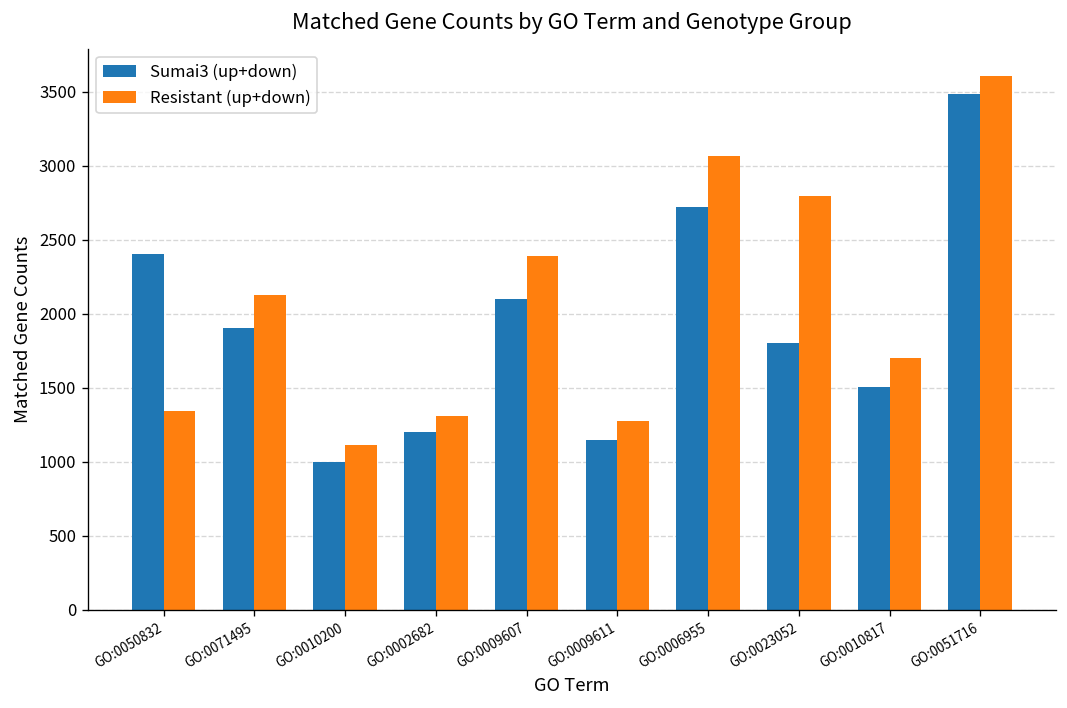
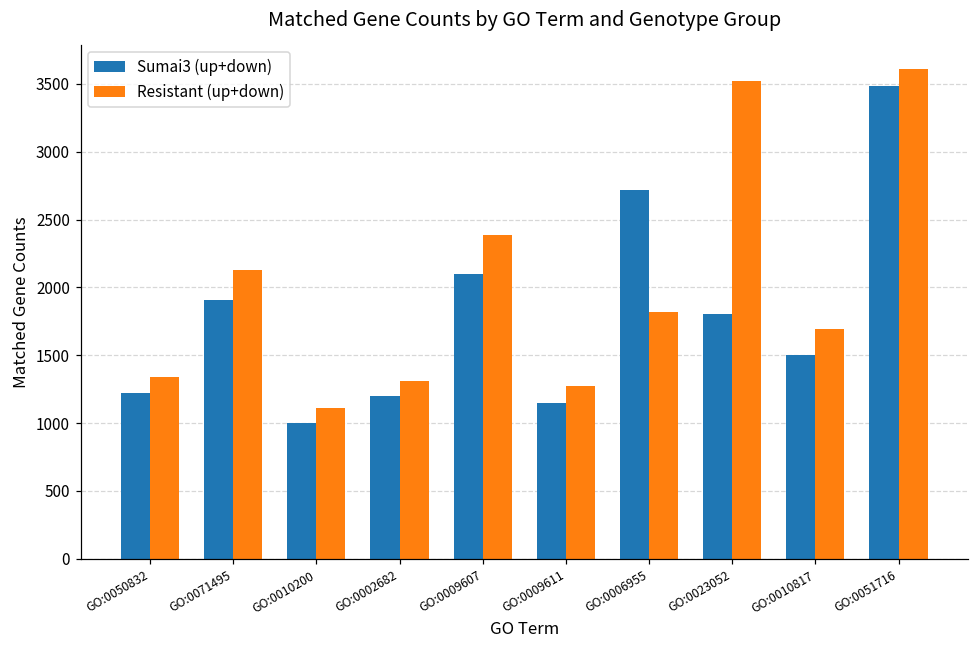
  {
    "Sumai3 (up+down)": {
-     "GO:0050832": 2410,
+     "GO:0050832": 1220,
      "GO:0071495": 1900,
      "GO:0010200": 1000,
      "GO:0002682": 1200,
      "GO:0009607": 2100,
      "GO:0009611": 1150,
      "GO:0006955": 2720,
      "GO:0023052": 1800,
      "GO:0010817": 1500,
      "GO:0051716": 3480
    },
    "Resistant (up+down)": {
      "GO:0050832": 1340,
      "GO:0071495": 2130,
      "GO:0010200": 1110,
      "GO:0002682": 1310,
      "GO:0009607": 2390,
      "GO:0009611": 1270,
-     "GO:0006955": 3070,
-     "GO:0023052": 2790,
+     "GO:0006955": 1820,
+     "GO:0023052": 3520,
      "GO:0010817": 1700,
      "GO:0051716": 3610
    }
  }
